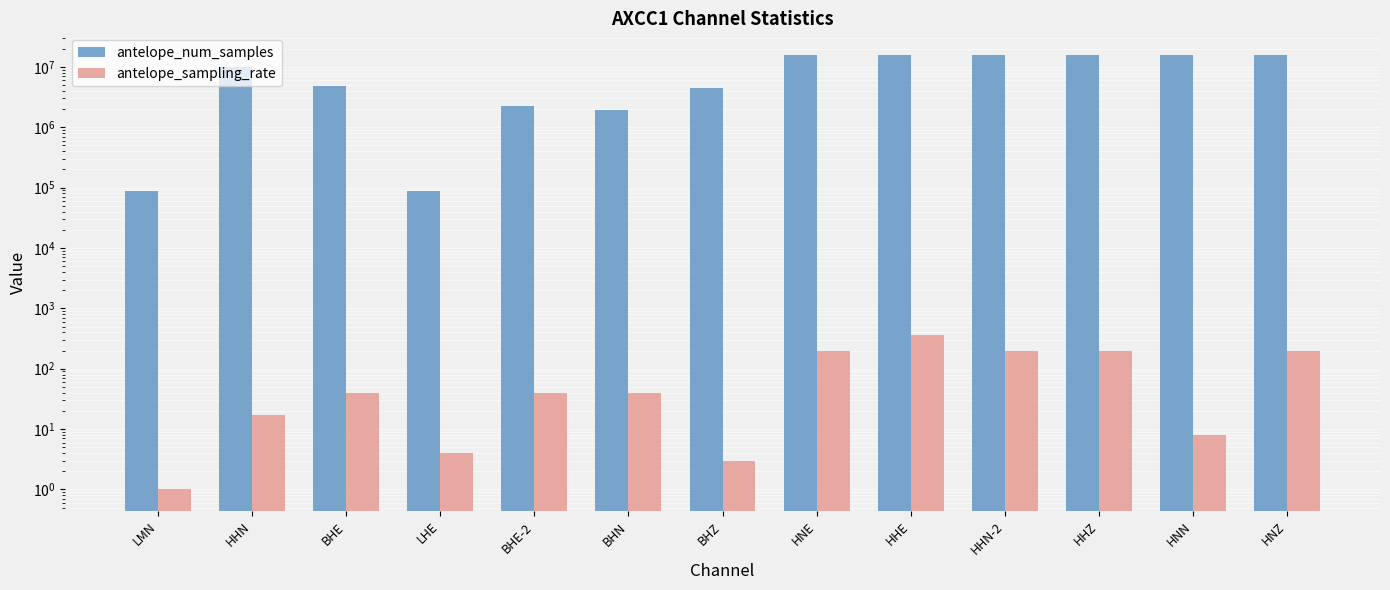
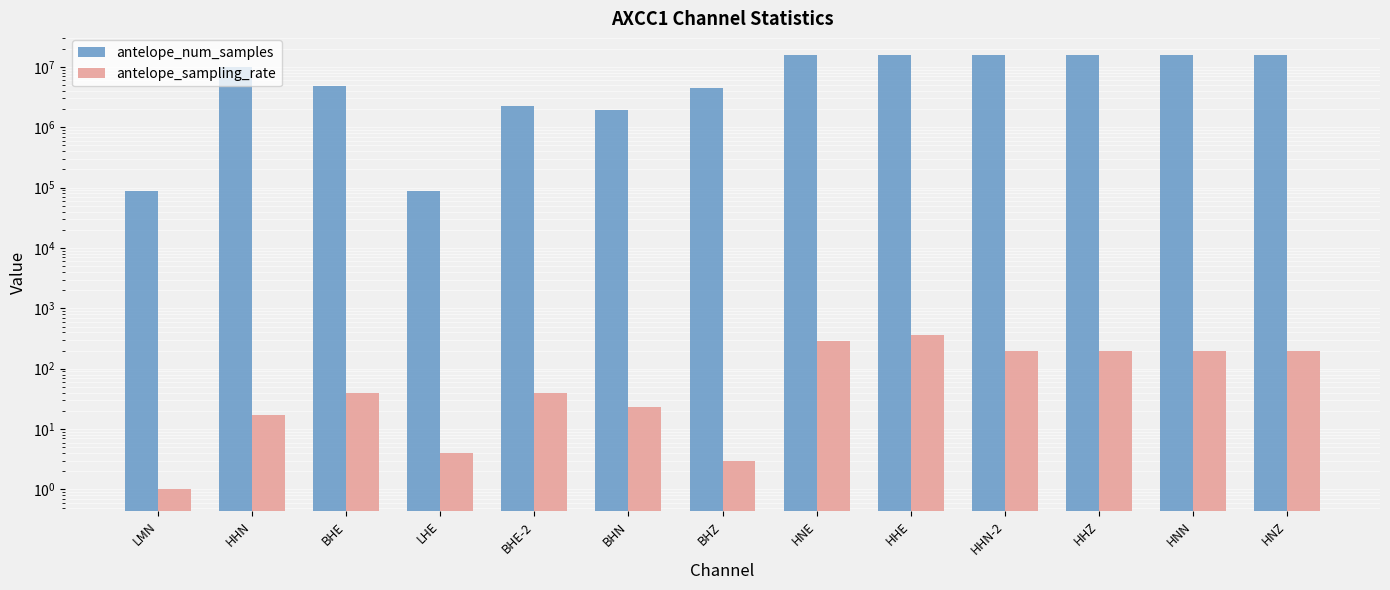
  {
    "antelope_num_samples": {
      "LMN": 90000,
      "BHE": 5000000,
      "LHE": 90000,
      "BHE-2": 2300000,
      "BHN": 1900000,
      "BHZ": 4000000,
      "HNE": 16000000,
      "HHE": 16000000,
      "HHN-2": 16000000,
      "HHZ": 16000000,
      "HNN": 16000000,
      "HNZ": 16000000
    },
    "antelope_sampling_rate": {
      "LMN": 1,
      "HHN": 17,
      "BHE": 40,
      "LHE": 4,
      "BHE-2": 40,
-     "BHN": 40,
+     "BHN": 23,
      "BHZ": 3,
-     "HNE": 200,
+     "HNE": 300,
      "HHE": 400,
      "HHN-2": 200,
      "HHZ": 200,
-     "HNN": 8,
+     "HNN": 200,
      "HNZ": 200
    }
  }
